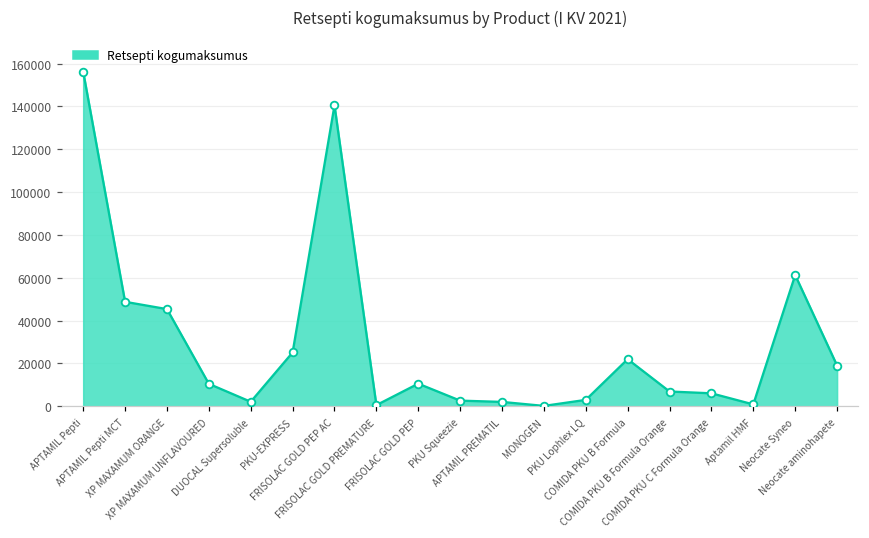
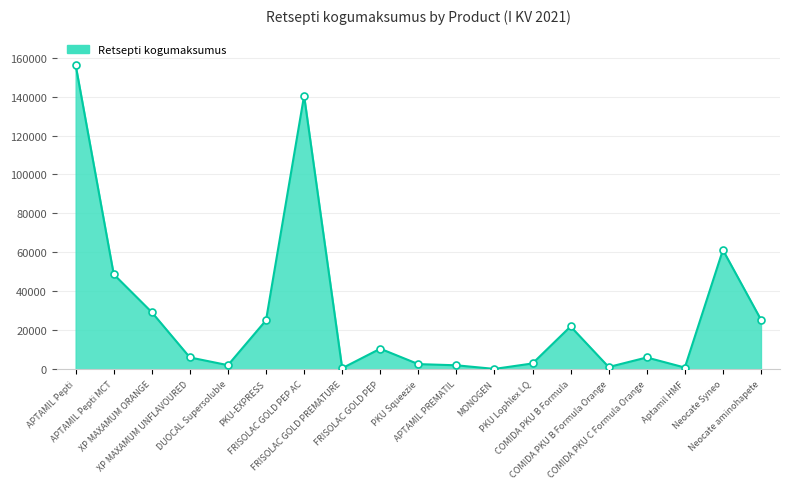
  {
    "APTAMIL Pepti": 156000,
    "APTAMIL Pepti MCT": 49000,
-   "XP MAXAMUM ORANGE": 45000,
-   "XP MAXAMUM UNFLAVOURED": 10000,
+   "XP MAXAMUM ORANGE": 29000,
+   "XP MAXAMUM UNFLAVOURED": 6000,
    "DUOCAL Supersoluble": 2000,
    "PKU-EXPRESS": 25000,
    "FRISOLAC GOLD PEP AC": 140000,
    "FRISOLAC GOLD PREMATURE": 1000,
    "FRISOLAC GOLD PEP": 11000,
    "PKU Squeezie": 3000,
    "APTAMIL PREMATIL": 2000,
    "MONOGEN": 0,
    "PKU Lophlex LQ": 3000,
    "COMIDA PKU B Formula": 22000,
-   "COMIDA PKU B Formula Orange": 7000,
+   "COMIDA PKU B Formula Orange": 1000,
    "COMIDA PKU C Formula Orange": 6000,
    "Aptamil HMF": 1000,
    "Neocate Syneo": 61000,
-   "Neocate aminohapete": 19000
+   "Neocate aminohapete": 25000
  }
